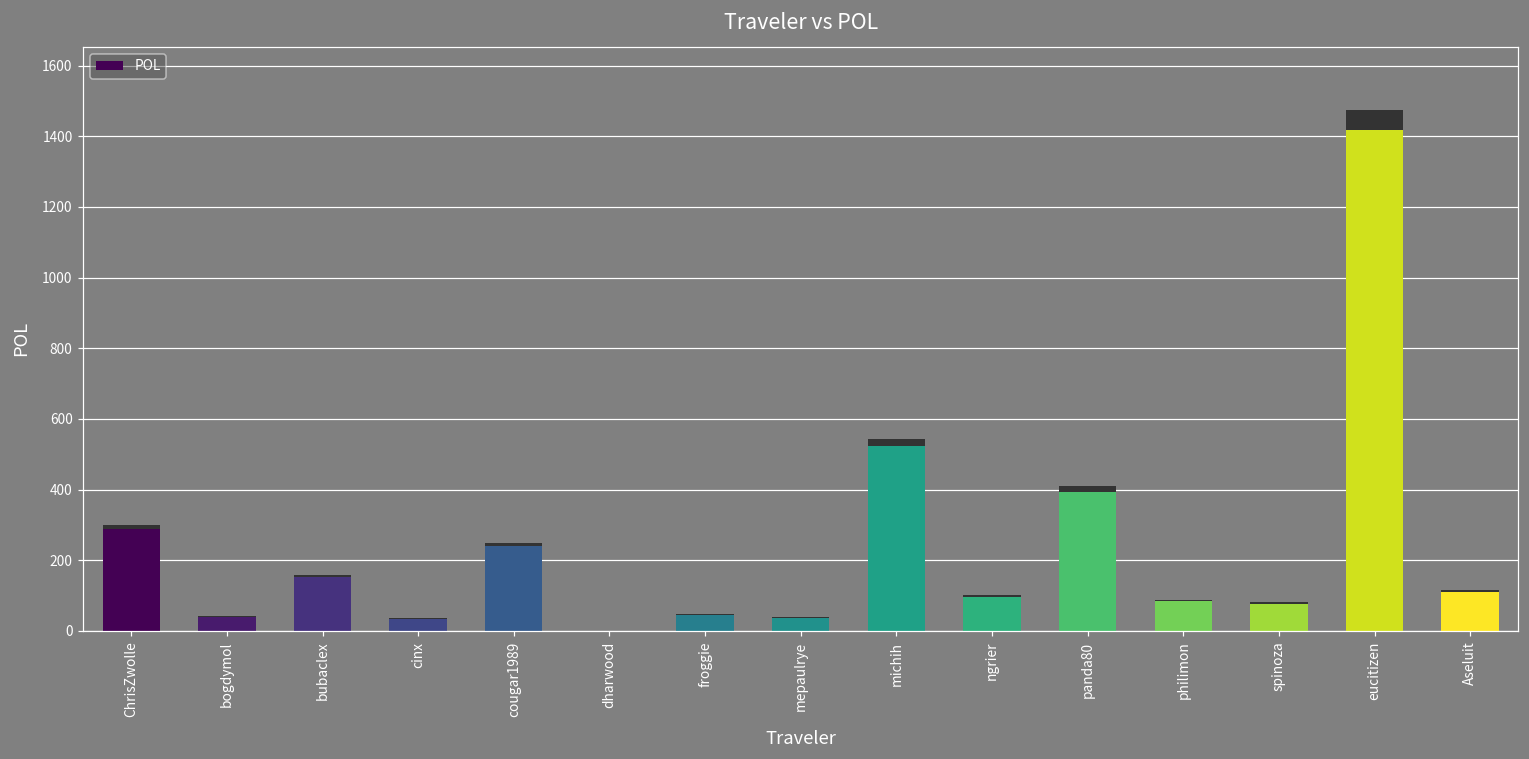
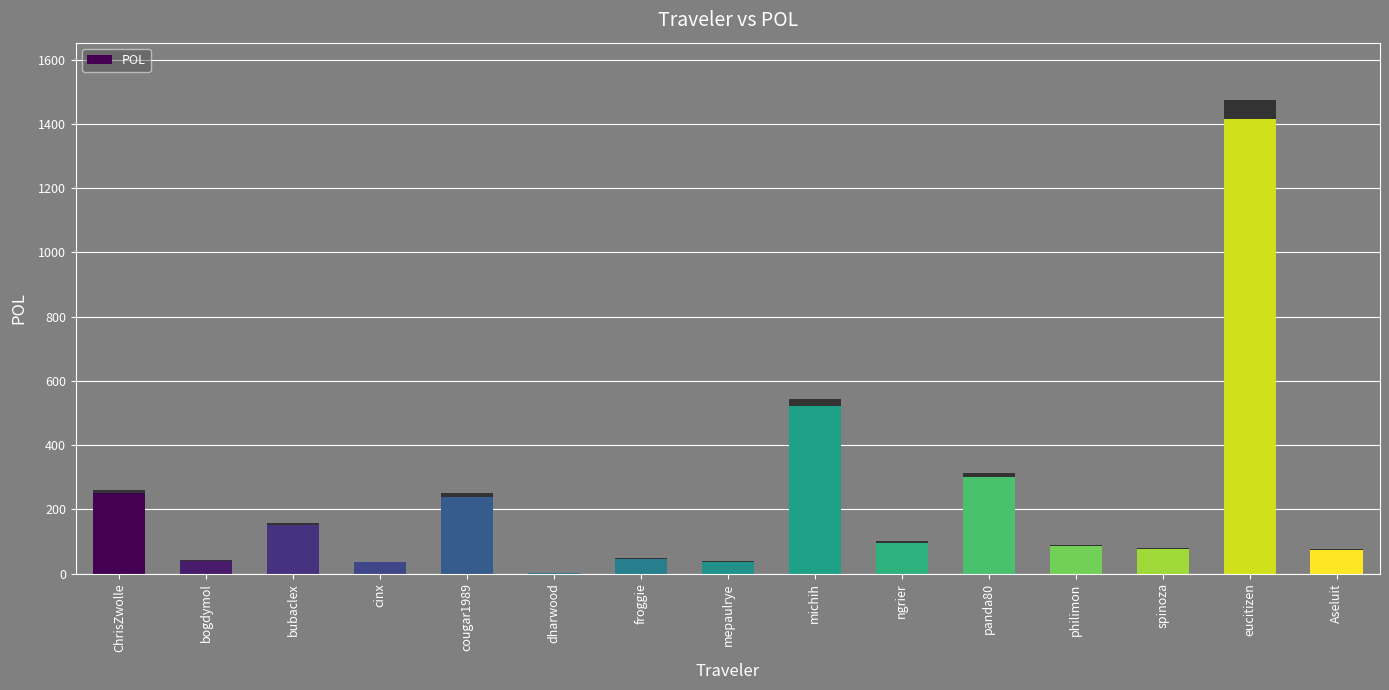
  {
    "POL": {
-     "ChrisZwolle": 300,
+     "ChrisZwolle": 260,
      "bogdymol": 40,
      "bubaclex": 160,
      "cinx": 40,
      "cougar1989": 250,
      "froggie": 50,
      "mepaulrye": 40,
      "michih": 540,
      "ngrier": 100,
-     "panda80": 410,
+     "panda80": 310,
      "philimon": 90,
      "spinoza": 80,
      "eucitizen": 1480,
-     "Aseluit": 120
+     "Aseluit": 80
    }
  }
